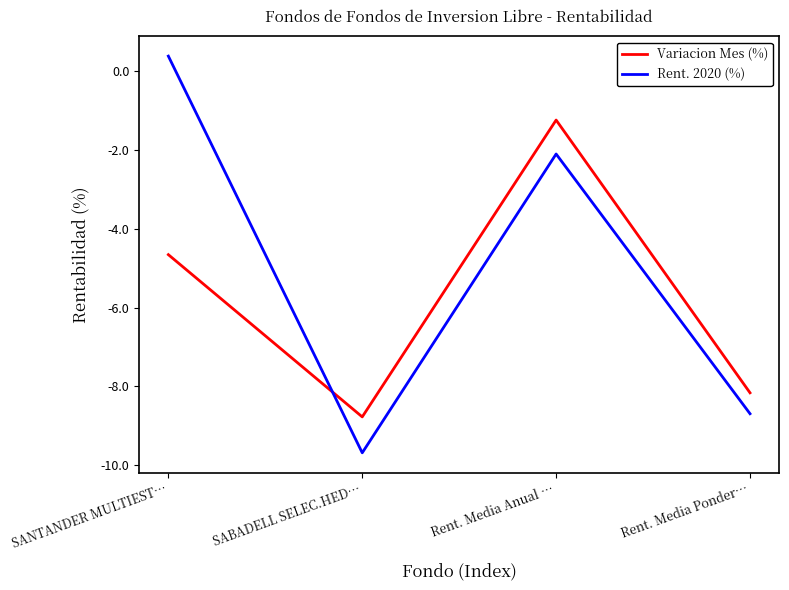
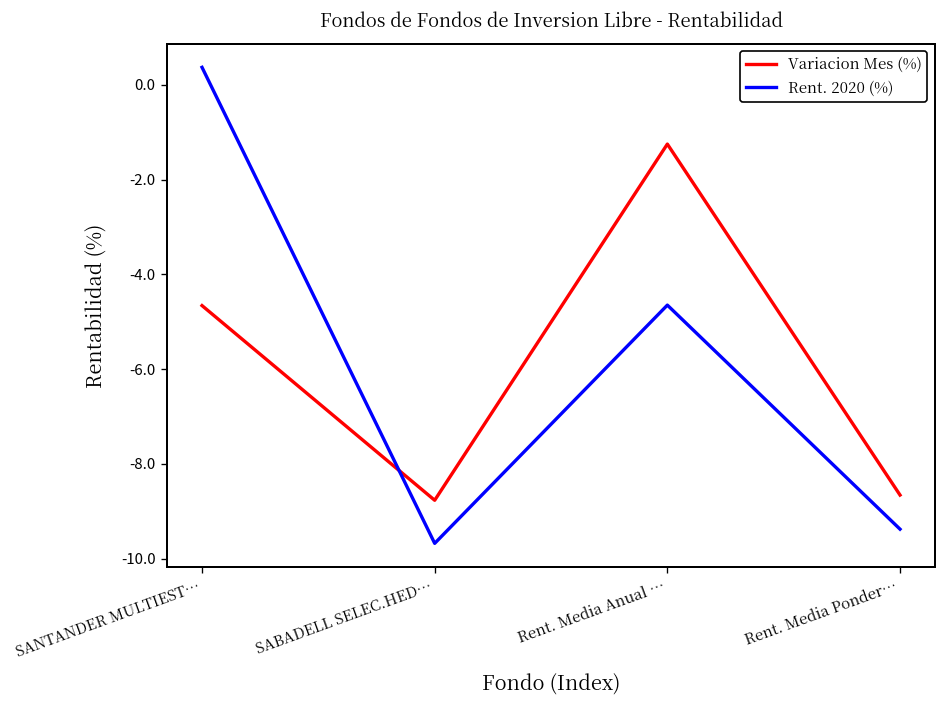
  {
    "Variacion Mes (%)": {
      "SANTANDER MULTIEST…": -4.7,
      "SABADELL SELEC.HED…": -8.8,
      "Rent. Media Anual …": -1.3,
-     "Rent. Media Ponder…": -8.2
+     "Rent. Media Ponder…": -8.7
    },
    "Rent. 2020 (%)": {
      "SANTANDER MULTIEST…": 0.4,
      "SABADELL SELEC.HED…": -9.7,
-     "Rent. Media Anual …": -2.1,
-     "Rent. Media Ponder…": -8.7
+     "Rent. Media Anual …": -4.7,
+     "Rent. Media Ponder…": -9.4
    }
  }
